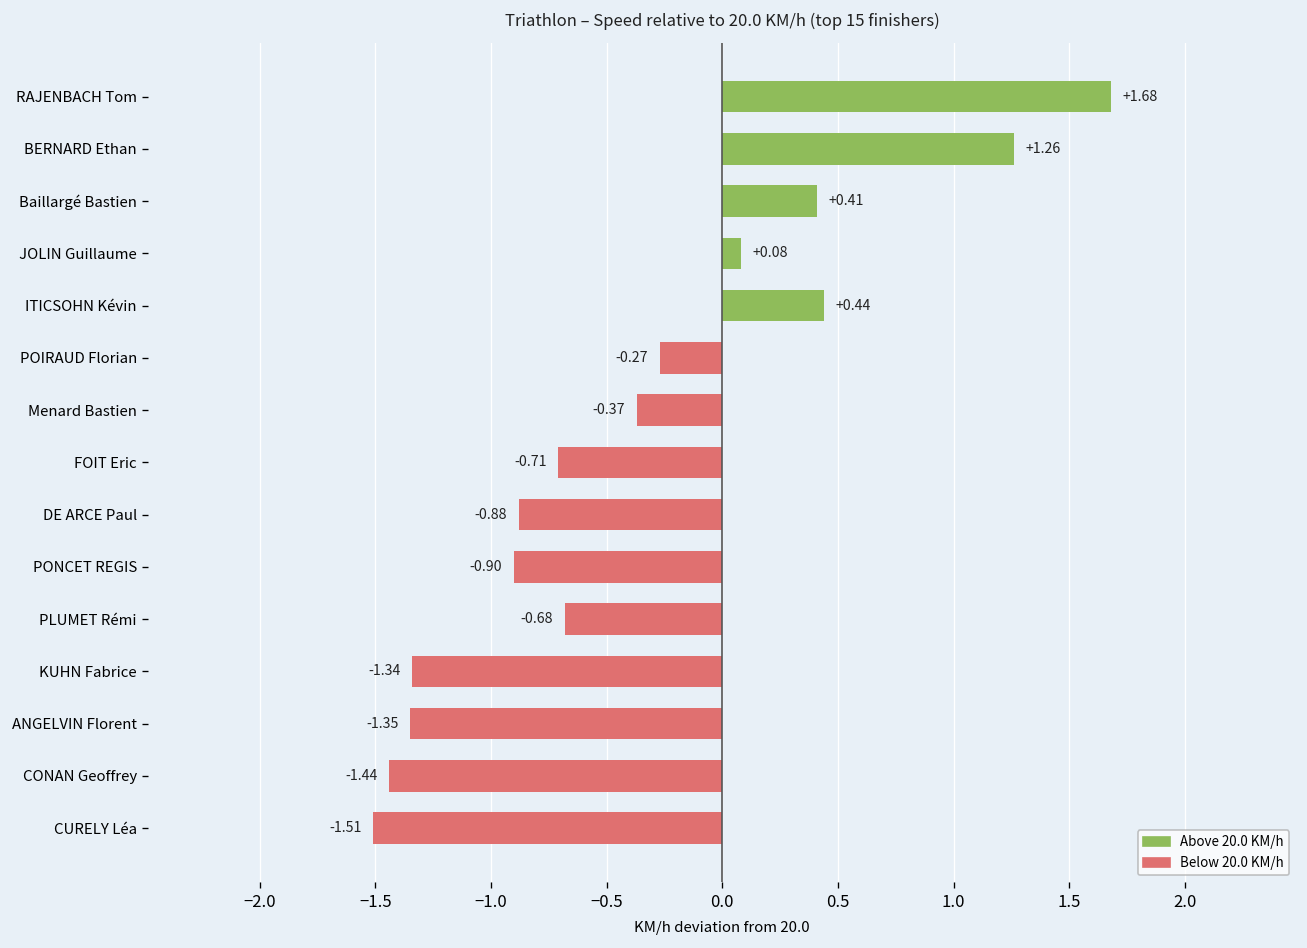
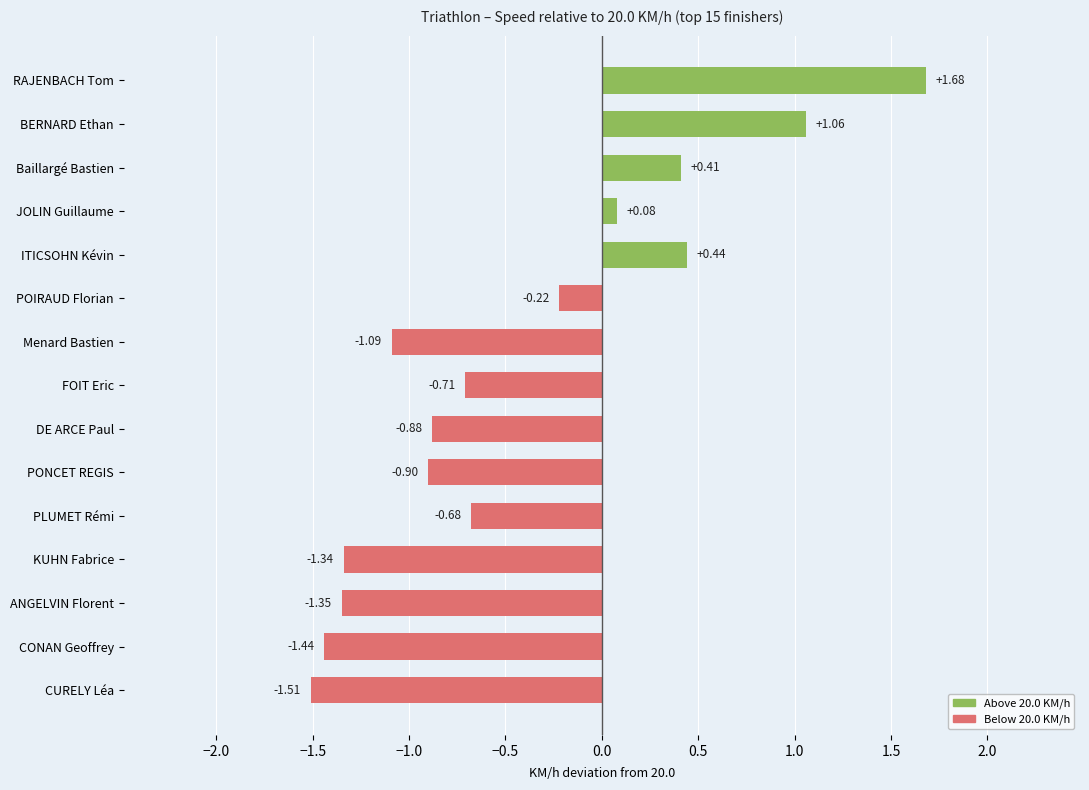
  {
    "RAJENBACH Tom": "+1.68",
-   "BERNARD Ethan": "+1.26",
+   "BERNARD Ethan": "+1.06",
    "Baillargé Bastien": "+0.41",
    "JOLIN Guillaume": "+0.08",
    "ITICSOHN Kévin": "+0.44",
-   "POIRAUD Florian": "-0.27",
-   "Menard Bastien": "-0.37",
+   "POIRAUD Florian": "-0.22",
+   "Menard Bastien": "-1.09",
    "FOIT Eric": "-0.71",
    "DE ARCE Paul": "-0.88",
    "PONCET REGIS": "-0.90",
    "PLUMET Rémi": "-0.68",
    "KUHN Fabrice": "-1.34",
    "ANGELVIN Florent": "-1.35",
    "CONAN Geoffrey": "-1.44",
    "CURELY Léa": "-1.51"
  }
